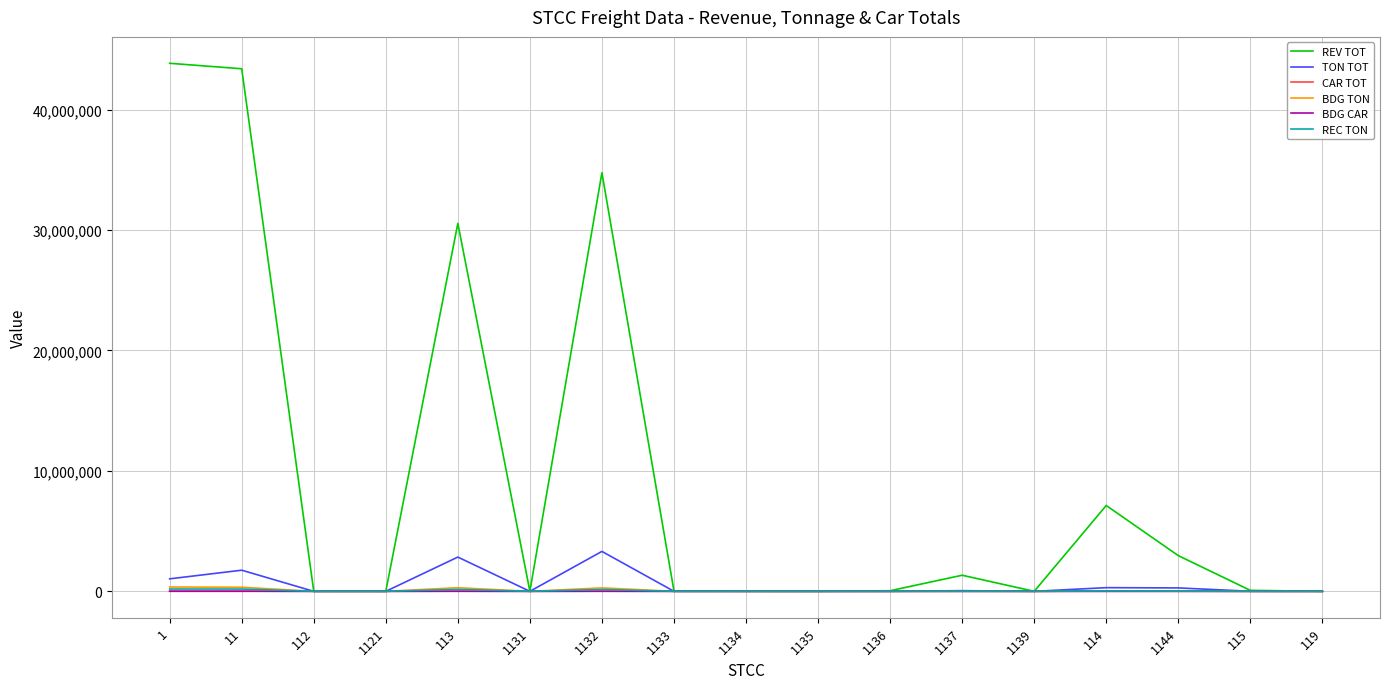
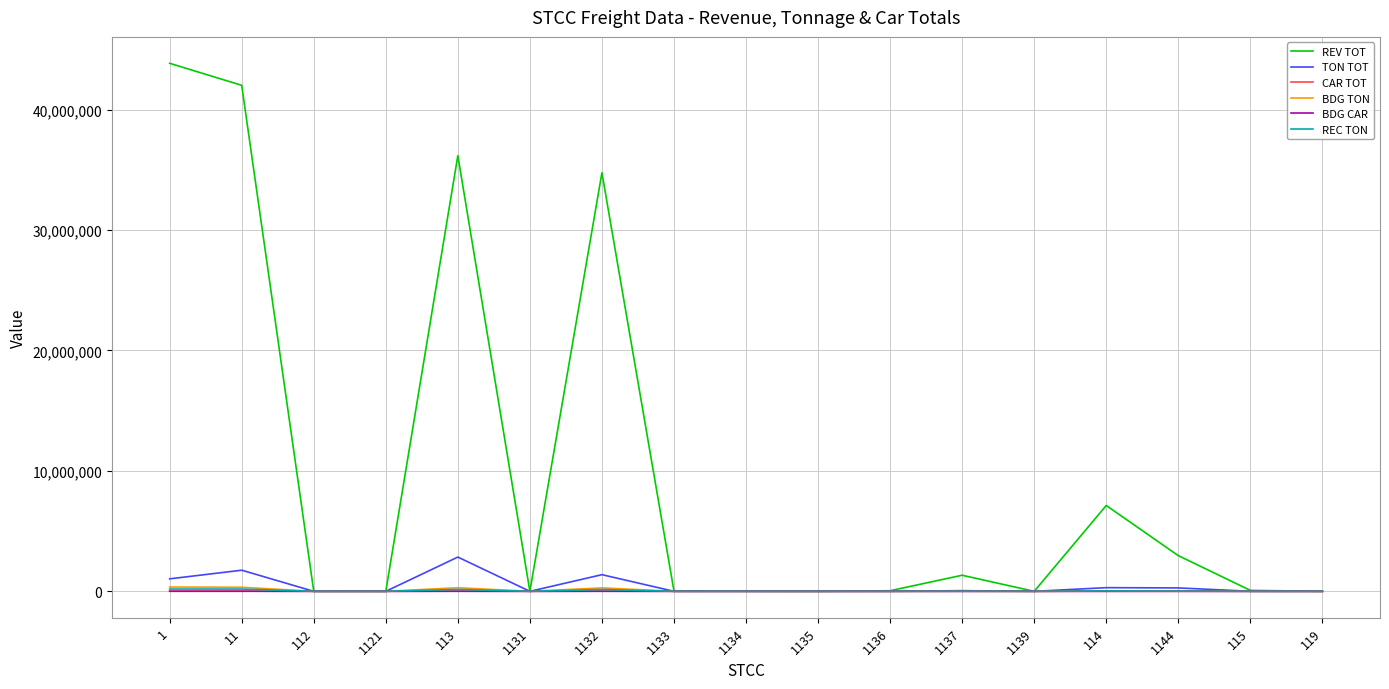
  {
    "REV TOT": {
      "1": "43,800,000",
-     "11": "43,400,000",
-     "113": "30,600,000",
+     "11": "42,000,000",
+     "113": "36,200,000",
      "1132": "34,800,000",
      "1137": "1,300,000",
      "114": "7,100,000",
      "1144": "3,000,000"
    },
    "TON TOT": {
      "1": "1,000,000",
      "11": "1,800,000",
      "113": "2,800,000",
-     "1132": "3,300,000",
+     "1132": "1,400,000",
      "114": "300,000",
      "1144": "300,000"
    }
  }
